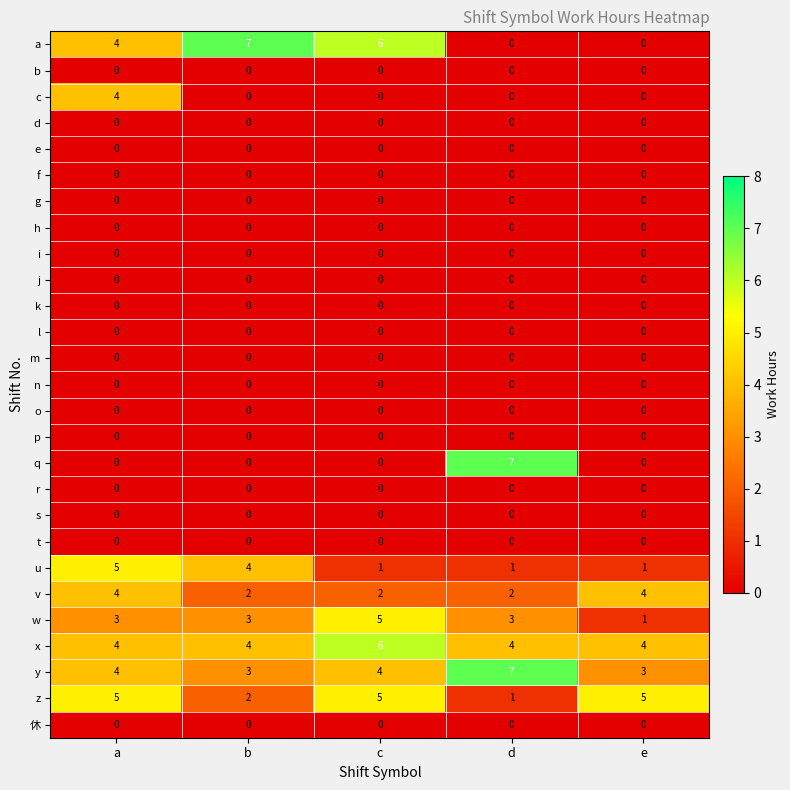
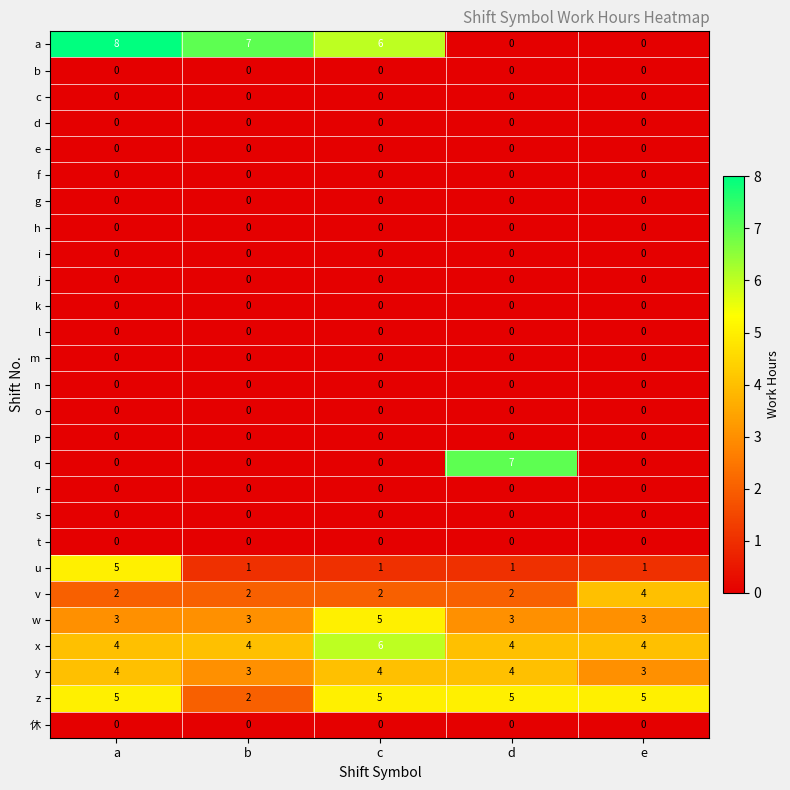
  {
    "a": {
-     "a": 4,
+     "a": 8,
      "b": 7,
      "c": 6,
      "d": 0,
      "e": 0
    },
    "b": {
      "a": 0,
      "b": 0,
      "c": 0,
      "d": 0,
      "e": 0
    },
    "c": {
-     "a": 4,
+     "a": 0,
      "b": 0,
      "c": 0,
      "d": 0,
      "e": 0
    },
    "d": {
      "a": 0,
      "b": 0,
      "c": 0,
      "d": 0,
      "e": 0
    },
    "e": {
      "a": 0,
      "b": 0,
      "c": 0,
      "d": 0,
      "e": 0
    },
    "f": {
      "a": 0,
      "b": 0,
      "c": 0,
      "d": 0,
      "e": 0
    },
    "g": {
      "a": 0,
      "b": 0,
      "c": 0,
      "d": 0,
      "e": 0
    },
    "h": {
      "a": 0,
      "b": 0,
      "c": 0,
      "d": 0,
      "e": 0
    },
    "i": {
      "a": 0,
      "b": 0,
      "c": 0,
      "d": 0,
      "e": 0
    },
    "j": {
      "a": 0,
      "b": 0,
      "c": 0,
      "d": 0,
      "e": 0
    },
    "k": {
      "a": 0,
      "b": 0,
      "c": 0,
      "d": 0,
      "e": 0
    },
    "l": {
      "a": 0,
      "b": 0,
      "c": 0,
      "d": 0,
      "e": 0
    },
    "m": {
      "a": 0,
      "b": 0,
      "c": 0,
      "d": 0,
      "e": 0
    },
    "n": {
      "a": 0,
      "b": 0,
      "c": 0,
      "d": 0,
      "e": 0
    },
    "o": {
      "a": 0,
      "b": 0,
      "c": 0,
      "d": 0,
      "e": 0
    },
    "p": {
      "a": 0,
      "b": 0,
      "c": 0,
      "d": 0,
      "e": 0
    },
    "q": {
      "a": 0,
      "b": 0,
      "c": 0,
      "d": 7,
      "e": 0
    },
    "r": {
      "a": 0,
      "b": 0,
      "c": 0,
      "d": 0,
      "e": 0
    },
    "s": {
      "a": 0,
      "b": 0,
      "c": 0,
      "d": 0,
      "e": 0
    },
    "t": {
      "a": 0,
      "b": 0,
      "c": 0,
      "d": 0,
      "e": 0
    },
    "u": {
      "a": 5,
-     "b": 4,
+     "b": 1,
      "c": 1,
      "d": 1,
      "e": 1
    },
    "v": {
-     "a": 4,
+     "a": 2,
      "b": 2,
      "c": 2,
      "d": 2,
      "e": 4
    },
    "w": {
      "a": 3,
      "b": 3,
      "c": 5,
      "d": 3,
-     "e": 1
+     "e": 3
    },
    "x": {
      "a": 4,
      "b": 4,
      "c": 6,
      "d": 4,
      "e": 4
    },
    "y": {
      "a": 4,
      "b": 3,
      "c": 4,
-     "d": 7,
+     "d": 4,
      "e": 3
    },
    "z": {
      "a": 5,
      "b": 2,
      "c": 5,
-     "d": 1,
+     "d": 5,
      "e": 5
    },
    "休": {
      "a": 0,
      "b": 0,
      "c": 0,
      "d": 0,
      "e": 0
    }
  }
